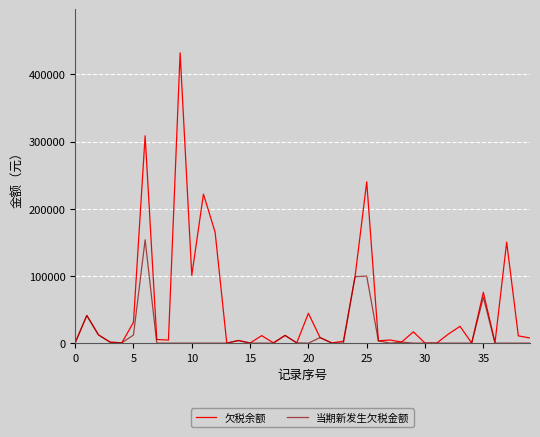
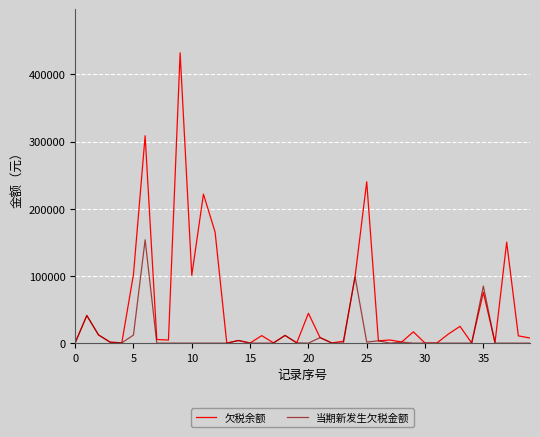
  {
    "欠税余额": {
-     "5": 30000,
+     "5": 100000,
      "10": 100000,
      "20": 40000,
      "25": 240000,
      "35": 80000
    },
    "当期新发生欠税金额": {
      "5": 10000,
      "10": 0,
      "20": 0,
-     "25": 100000,
-     "35": 70000
+     "25": 0,
+     "35": 80000
    }
  }
